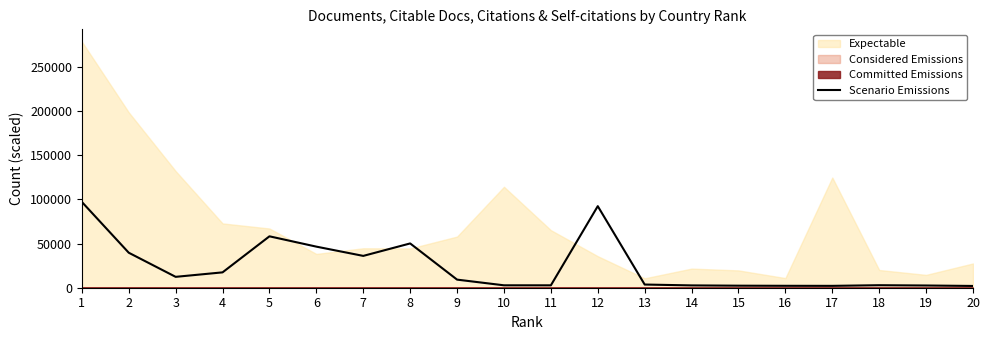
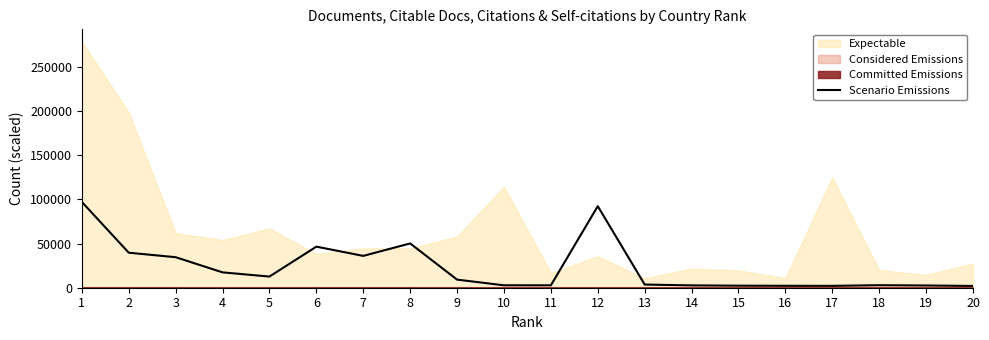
  {
    "Scenario Emissions": {
      "1": 100000,
      "2": 40000,
-     "3": 10000,
+     "3": 30000,
      "4": 20000,
-     "5": 60000,
+     "5": 10000,
      "6": 50000,
      "7": 40000,
      "8": 50000,
      "9": 10000,
      "12": 90000,
      "13": 0
    },
    "Expectable": {
      "1": 280000,
      "2": 200000,
-     "3": 130000,
-     "4": 70000,
+     "3": 60000,
+     "4": 50000,
      "5": 70000,
      "6": 40000,
      "7": 40000,
      "8": 40000,
      "9": 60000,
      "10": 110000,
-     "11": 70000,
+     "11": 20000,
      "12": 40000,
      "13": 10000,
      "14": 20000,
      "15": 20000,
      "16": 10000,
      "17": 120000,
      "18": 20000,
      "19": 10000,
      "20": 30000
    }
  }
